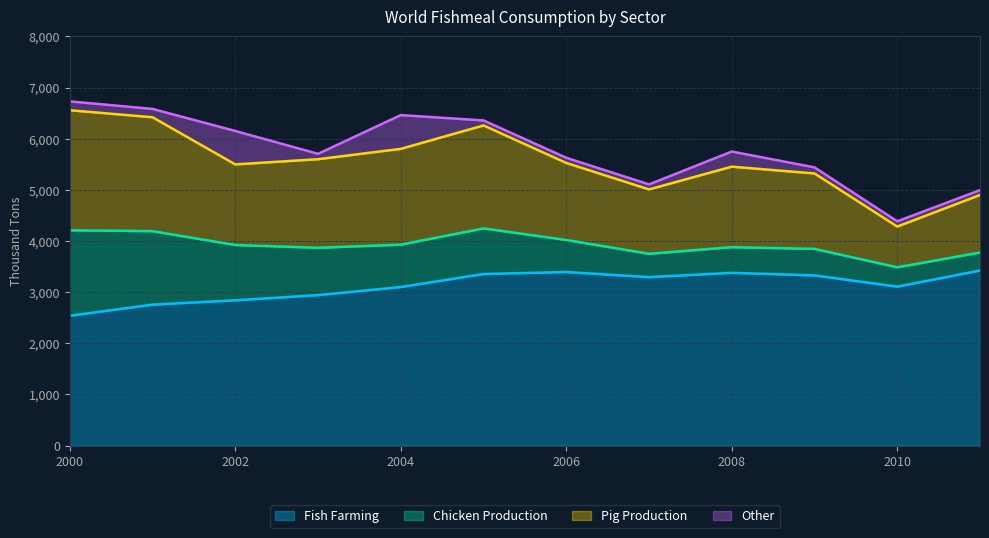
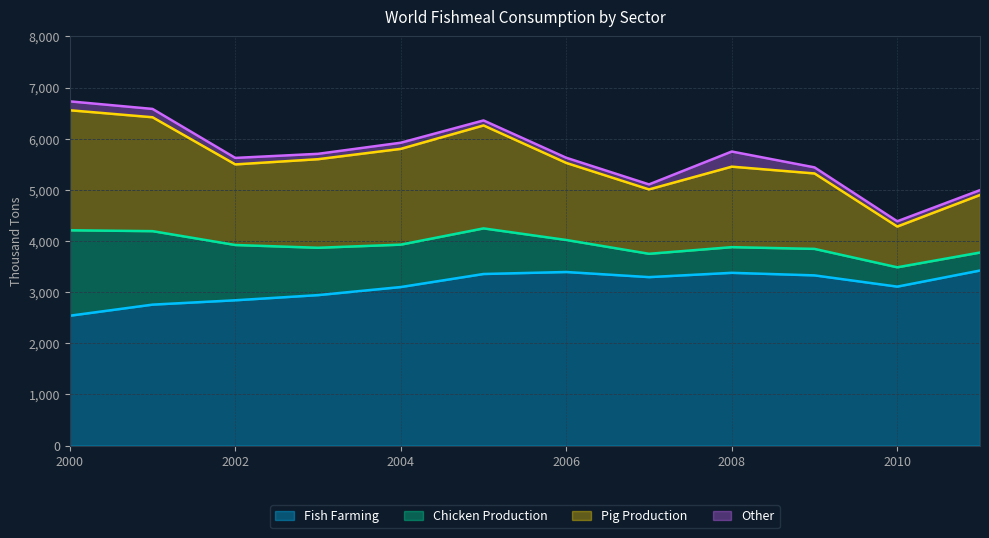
  {
    "Pig Production": {
      "2000": "2,300",
      "2002": "1,600",
      "2004": "1,900",
      "2006": "1,500",
      "2008": "1,600",
      "2010": "800"
    },
    "Other": {
      "2000": "200",
-     "2002": "700",
-     "2004": "700",
+     "2002": "100",
+     "2004": "100",
      "2006": "100",
      "2008": "300",
      "2010": "100"
    }
  }
